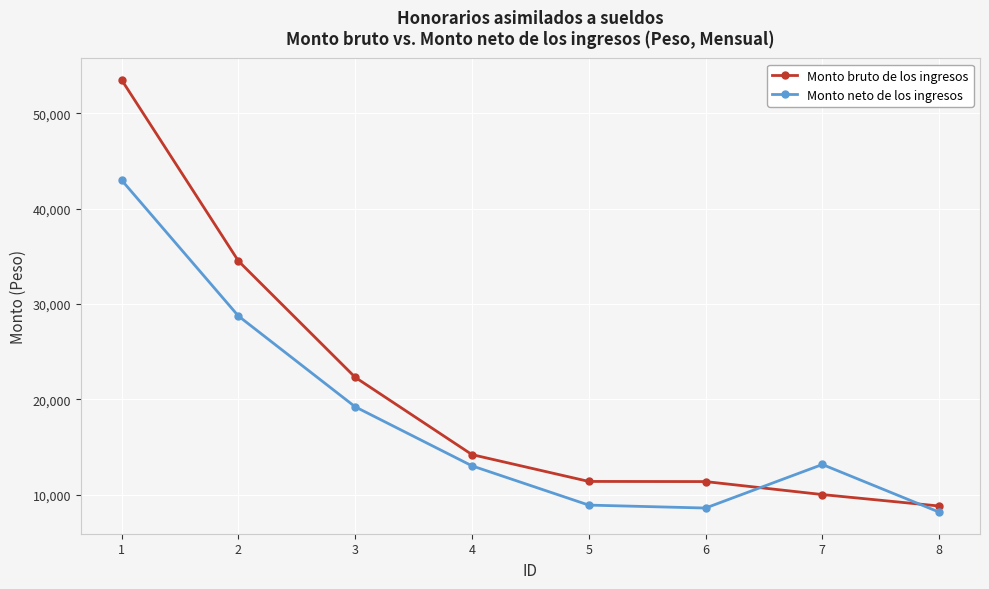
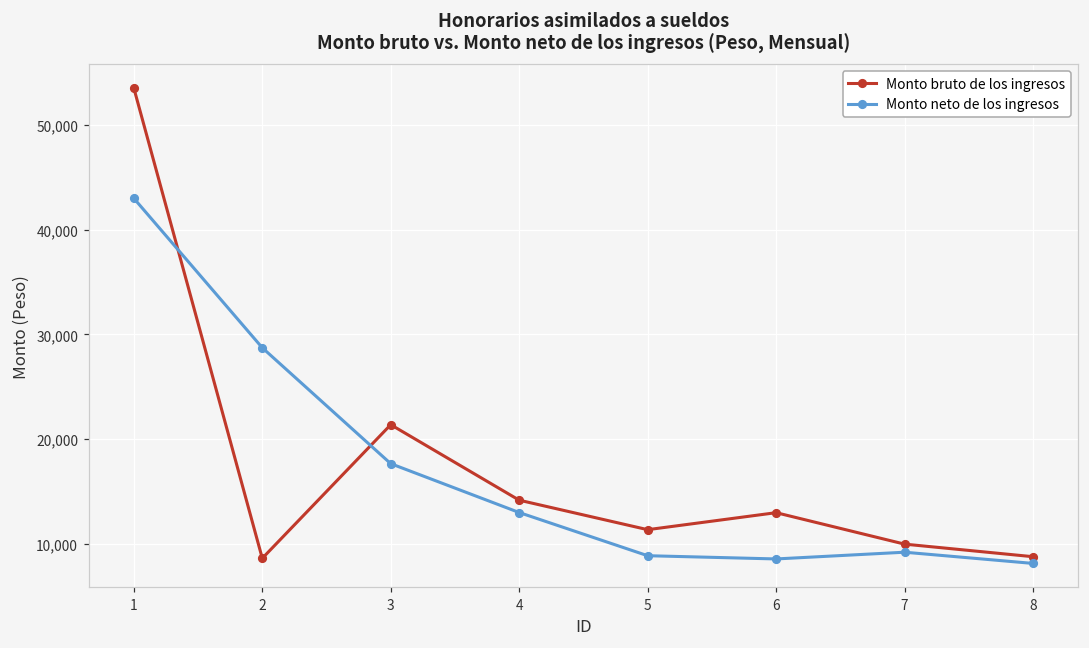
  {
    "Monto bruto de los ingresos": {
      "1": "54,000",
-     "2": "35,000",
-     "3": "22,000",
+     "2": "9,000",
+     "3": "21,000",
      "4": "14,000",
      "5": "11,000",
-     "6": "11,000",
+     "6": "13,000",
      "7": "10,000",
      "8": "9,000"
    },
    "Monto neto de los ingresos": {
      "1": "43,000",
      "2": "29,000",
-     "3": "19,000",
+     "3": "18,000",
      "4": "13,000",
      "5": "9,000",
      "6": "9,000",
-     "7": "13,000",
+     "7": "9,000",
      "8": "8,000"
    }
  }
